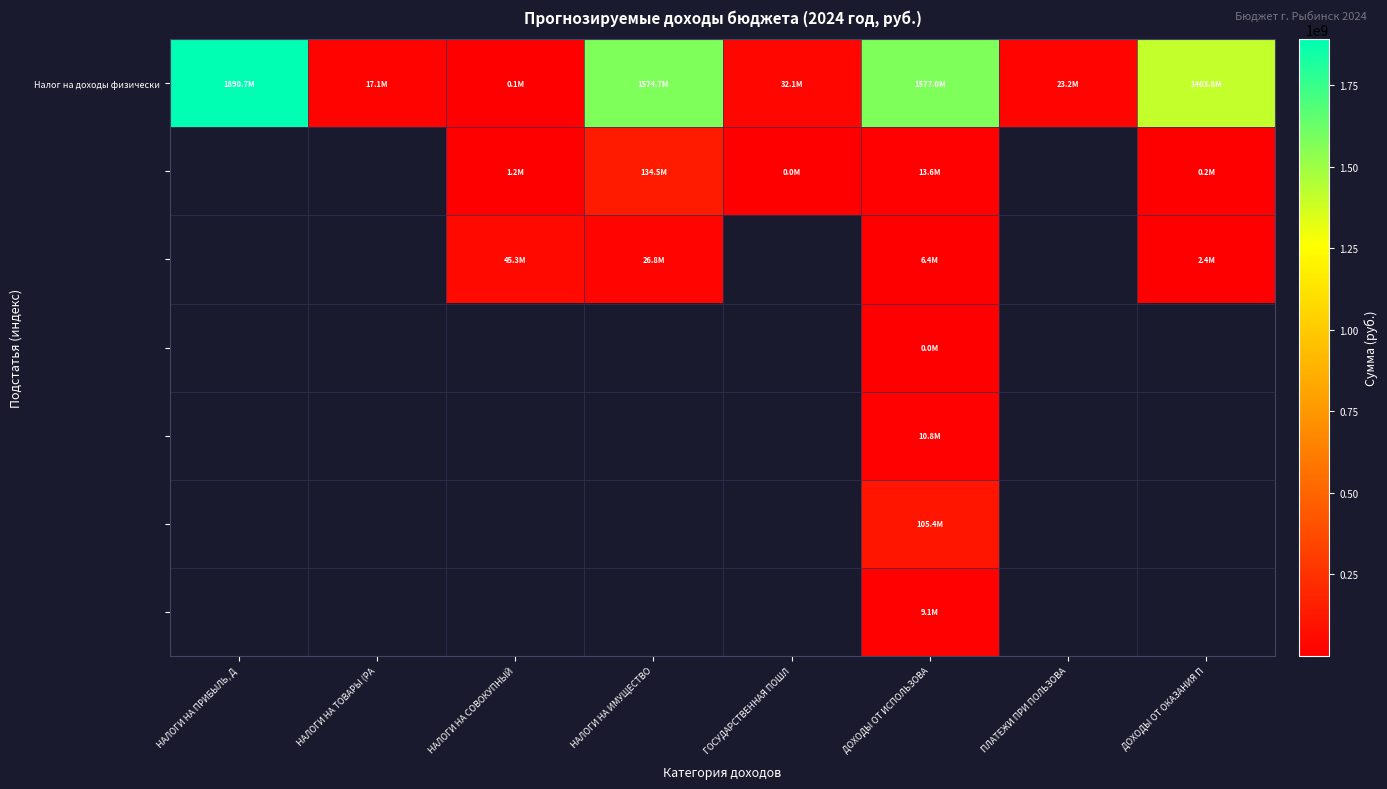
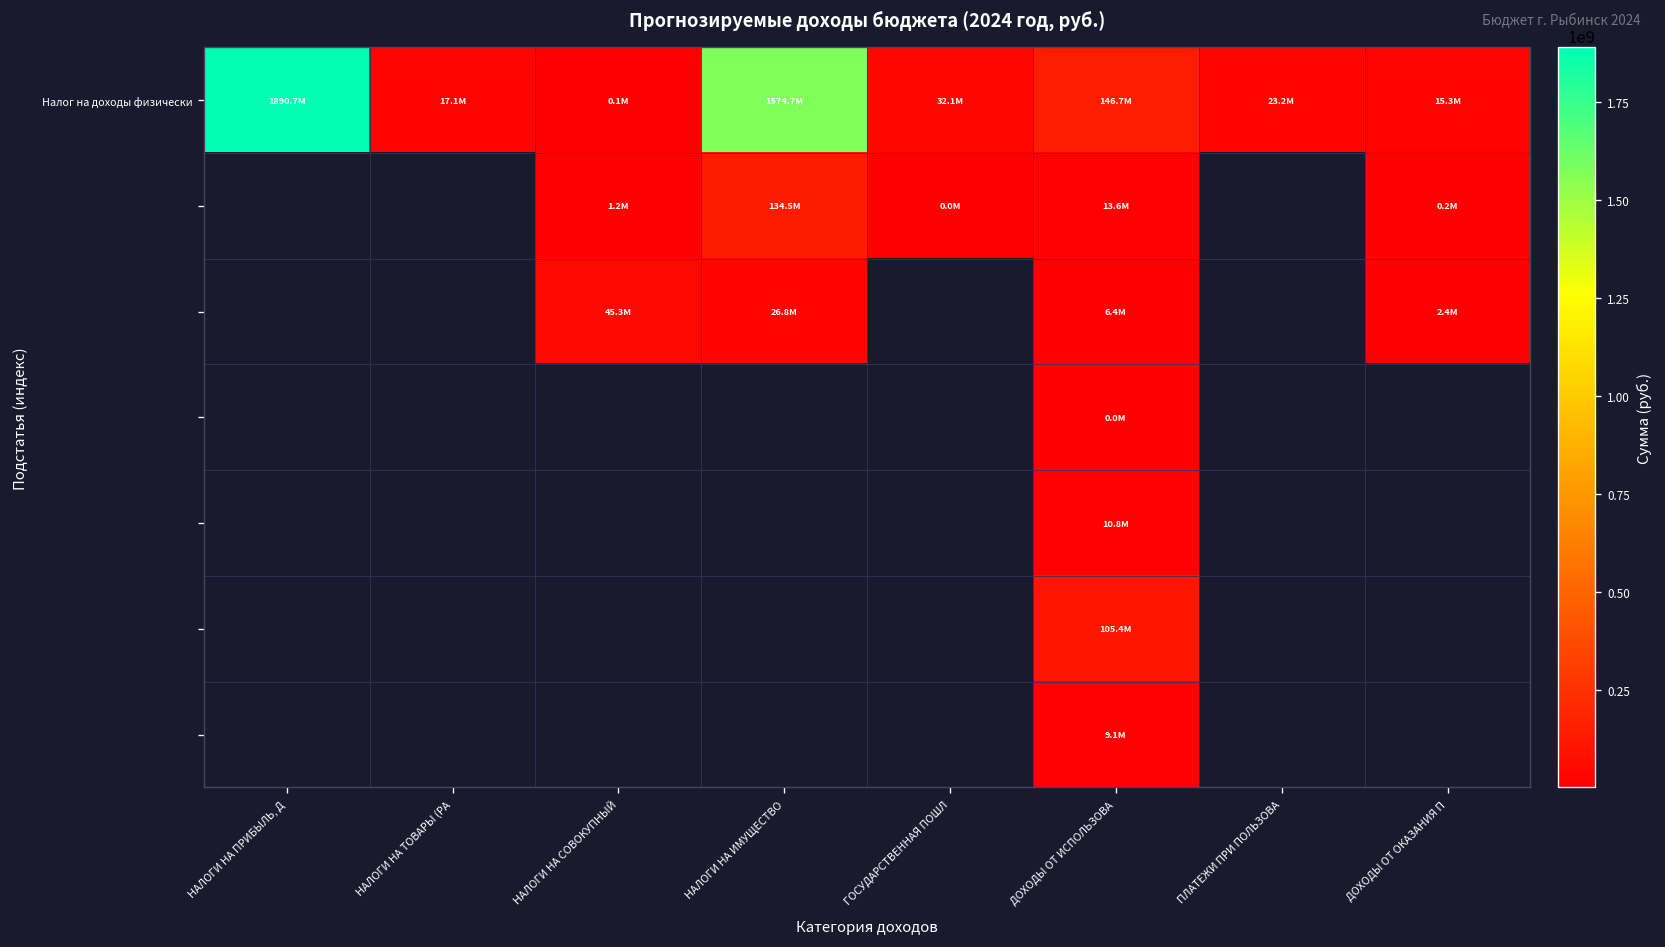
  {
    "Налог на доходы физически": {
      "НАЛОГИ НА ПРИБЫЛЬ, Д": "1890.7М",
      "НАЛОГИ НА ТОВАРЫ (РА": "17.1М",
      "НАЛОГИ НА СОВОКУПНЫЙ": "0.1М",
      "НАЛОГИ НА ИМУЩЕСТВО": "1574.7М",
      "ГОСУДАРСТВЕННАЯ ПОШЛ": "32.1М",
-     "ДОХОДЫ ОТ ИСПОЛЬЗОВА": "1577.0М",
+     "ДОХОДЫ ОТ ИСПОЛЬЗОВА": "146.7М",
      "ПЛАТЕЖИ ПРИ ПОЛЬЗОВА": "23.2М",
-     "ДОХОДЫ ОТ ОКАЗАНИЯ П": "1403.8М"
+     "ДОХОДЫ ОТ ОКАЗАНИЯ П": "15.3М"
    }
  }
